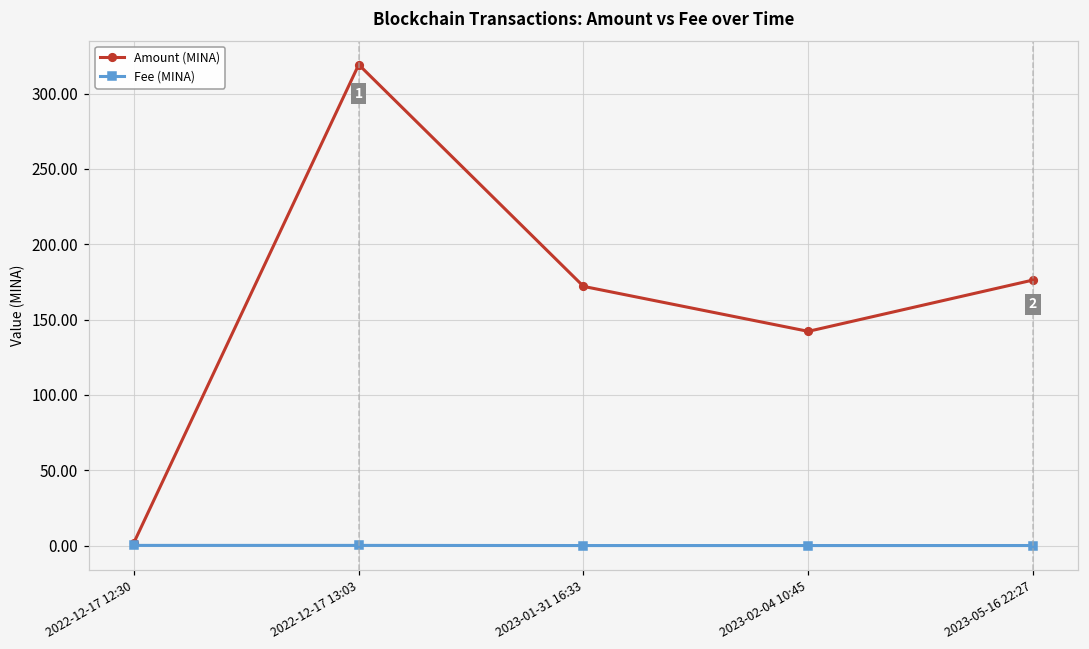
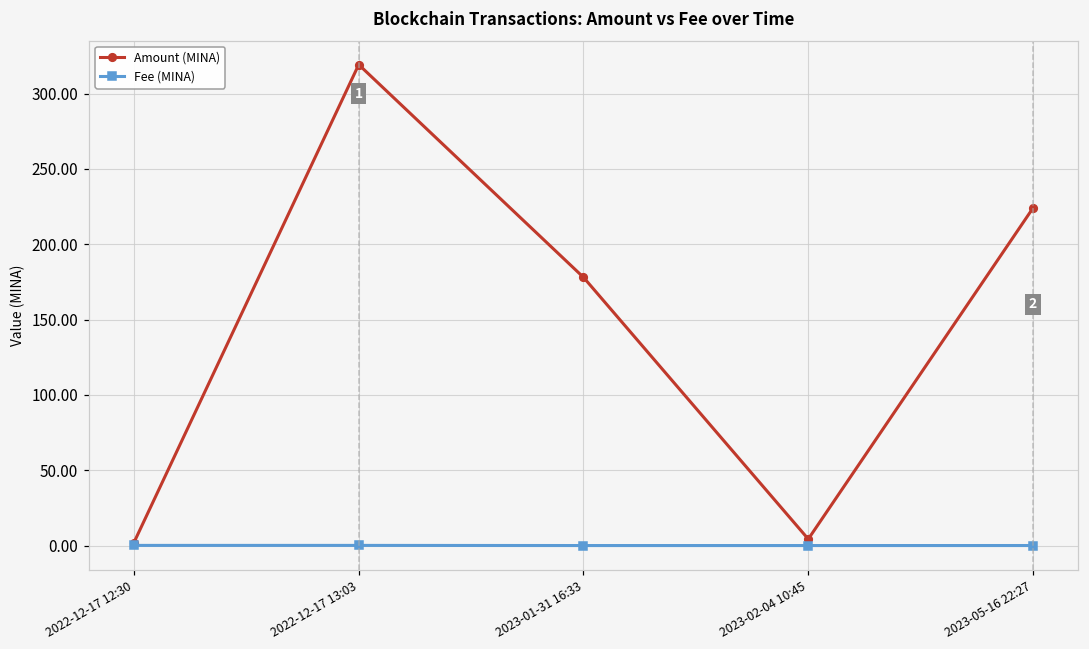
  {
    "Amount (MINA)": {
      "2022-12-17 12:30": 2,
-     "2023-01-31 16:33": 172,
-     "2023-02-04 10:45": 142,
-     "2023-05-16 22:27": 176
+     "2023-01-31 16:33": 178,
+     "2023-02-04 10:45": 4,
+     "2023-05-16 22:27": 224
    },
    "Fee (MINA)": {
      "2022-12-17 12:30": 0,
      "2022-12-17 13:03": 0,
      "2023-01-31 16:33": 0,
      "2023-02-04 10:45": 0,
      "2023-05-16 22:27": 0
    }
  }
